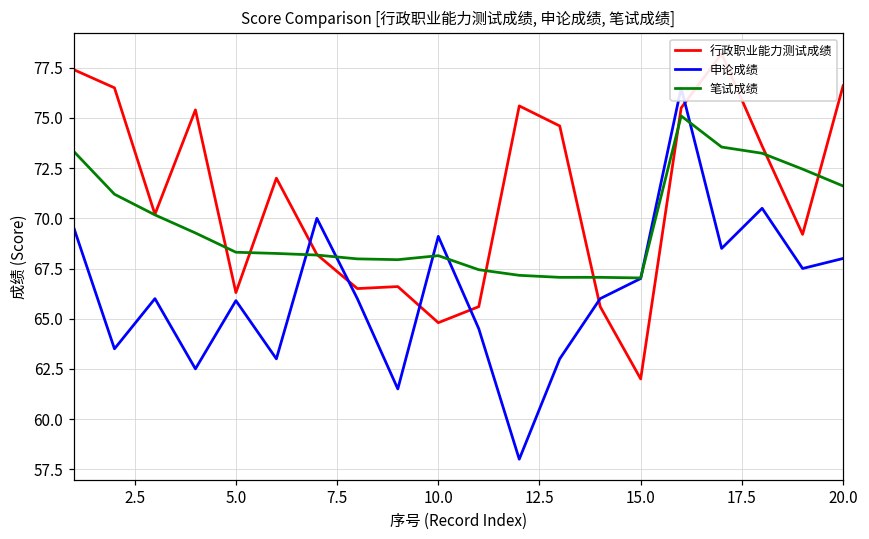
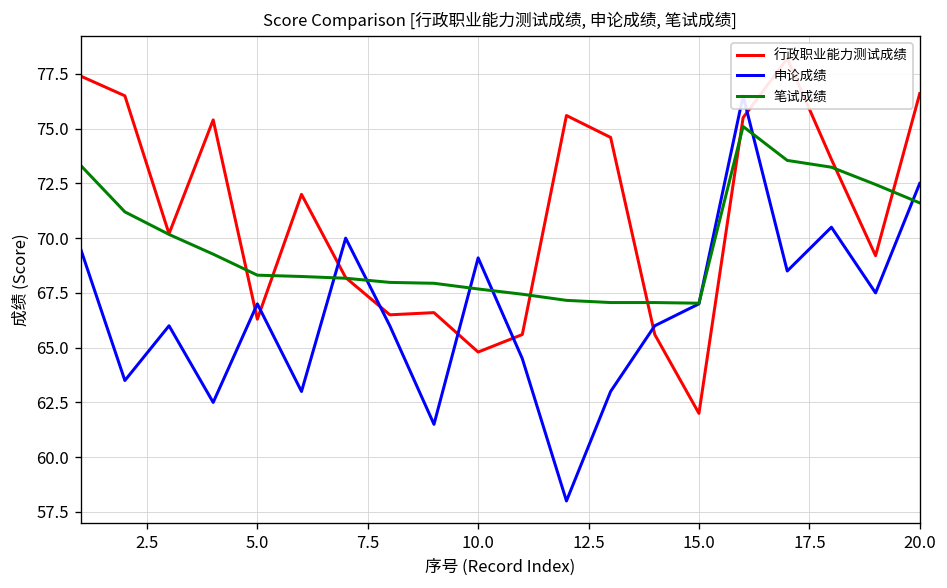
  {
    "行政职业能力测试成绩": {
      "5.0": 66.3,
      "10.0": 64.8,
      "15.0": 62.0,
      "20.0": 76.6
    },
    "申论成绩": {
-     "5.0": 65.9,
+     "5.0": 67.0,
      "10.0": 69.1,
-     "20.0": 68.0
+     "20.0": 72.5
    },
    "笔试成绩": {
      "5.0": 68.3,
-     "10.0": 68.1,
+     "10.0": 67.7,
      "20.0": 71.6
    }
  }
